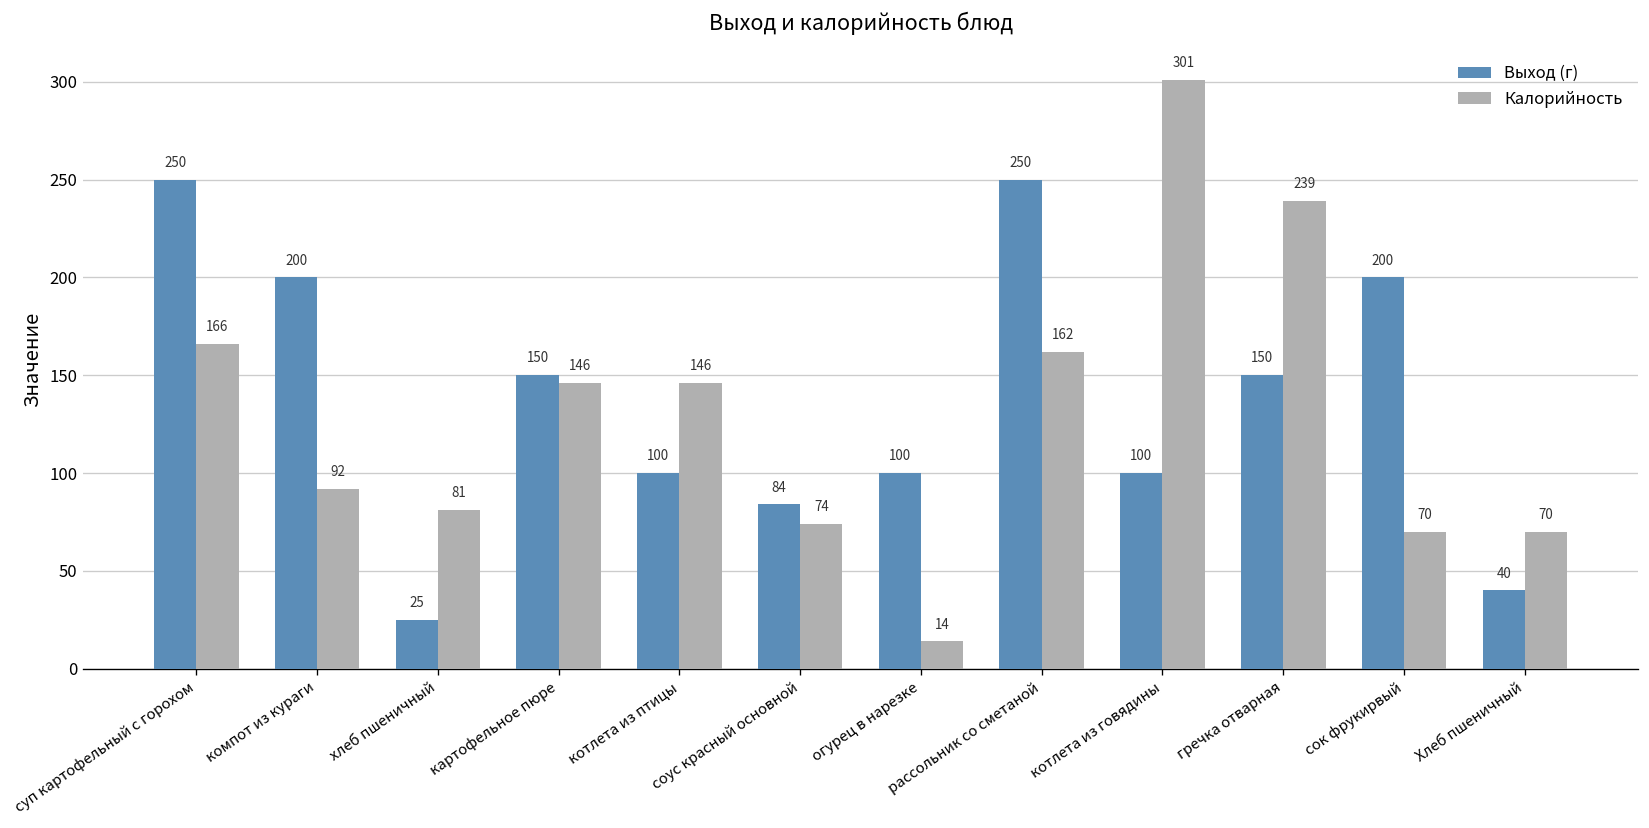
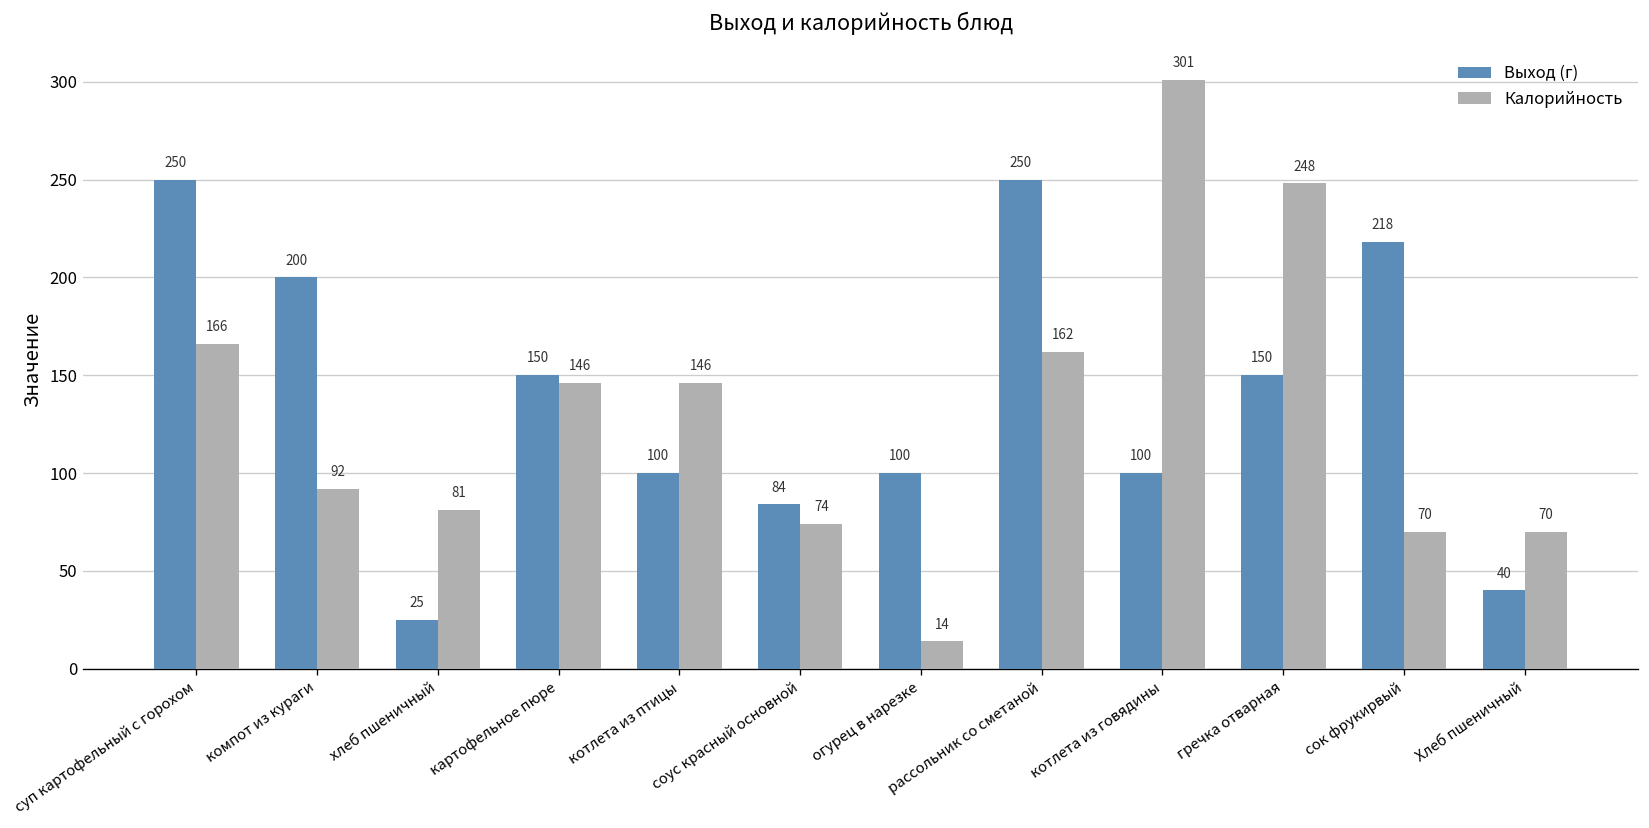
  {
    "Выход (г)": {
      "суп картофельный с горохом": 250,
      "компот из кураги": 200,
      "хлеб пшеничный": 25,
      "картофельное пюре": 150,
      "котлета из птицы": 100,
      "соус красный основной": 84,
      "огурец в нарезке": 100,
      "рассольник со сметаной": 250,
      "котлета из говядины": 100,
      "гречка отварная": 150,
-     "сок фрукирвый": 200,
+     "сок фрукирвый": 218,
      "Хлеб пшеничный": 40
    },
    "Калорийность": {
      "суп картофельный с горохом": 166,
      "компот из кураги": 92,
      "хлеб пшеничный": 81,
      "картофельное пюре": 146,
      "котлета из птицы": 146,
      "соус красный основной": 74,
      "огурец в нарезке": 14,
      "рассольник со сметаной": 162,
      "котлета из говядины": 301,
-     "гречка отварная": 239,
+     "гречка отварная": 248,
      "сок фрукирвый": 70,
      "Хлеб пшеничный": 70
    }
  }
